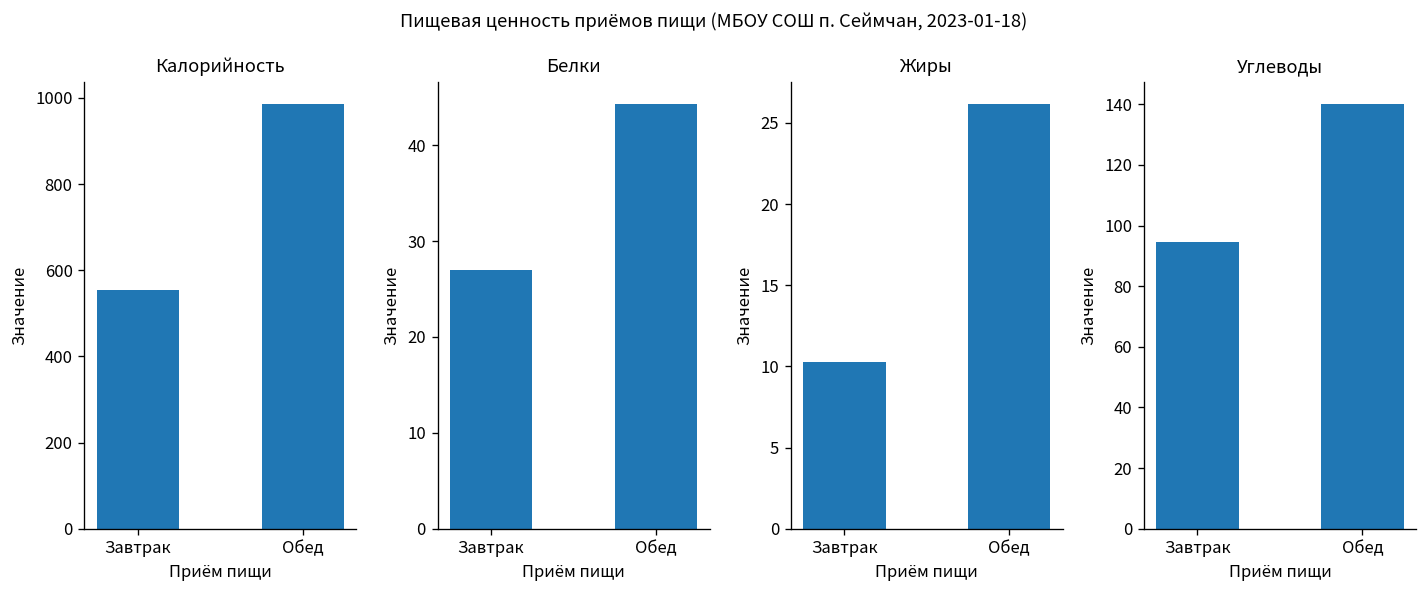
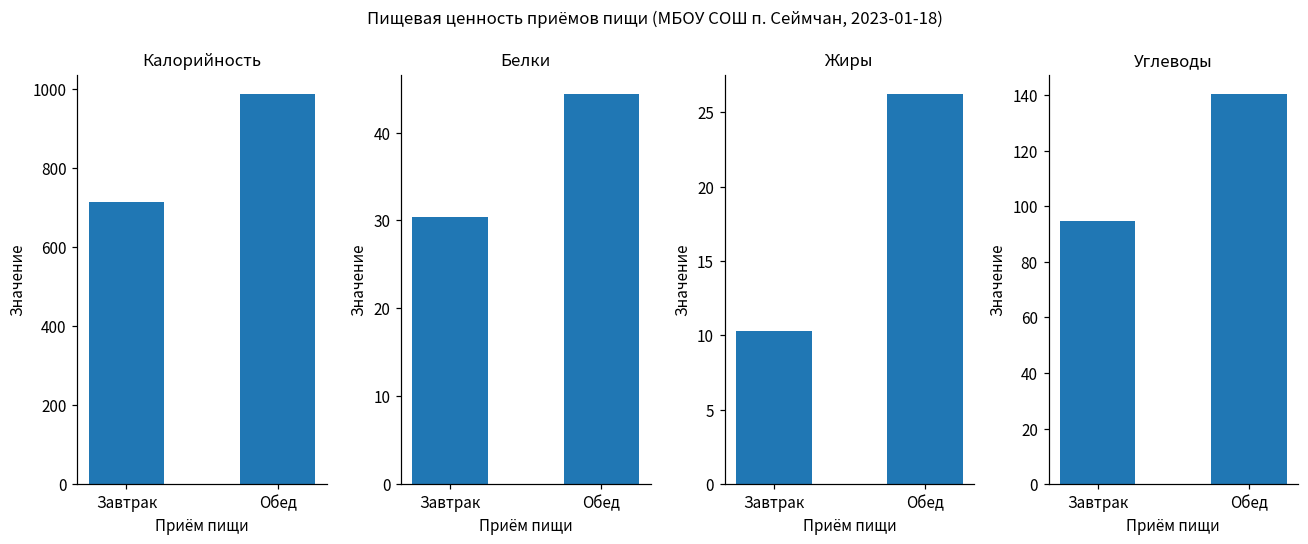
  {
    "Калорийность": {
-     "Завтрак": 550,
+     "Завтрак": 710,
      "Обед": 990
    },
    "Белки": {
-     "Завтрак": 27,
+     "Завтрак": 30,
      "Обед": 44
    },
    "Жиры": {
      "Завтрак": 10.3,
      "Обед": 26.2
    },
    "Углеводы": {
      "Завтрак": 95,
      "Обед": 140
    }
  }
